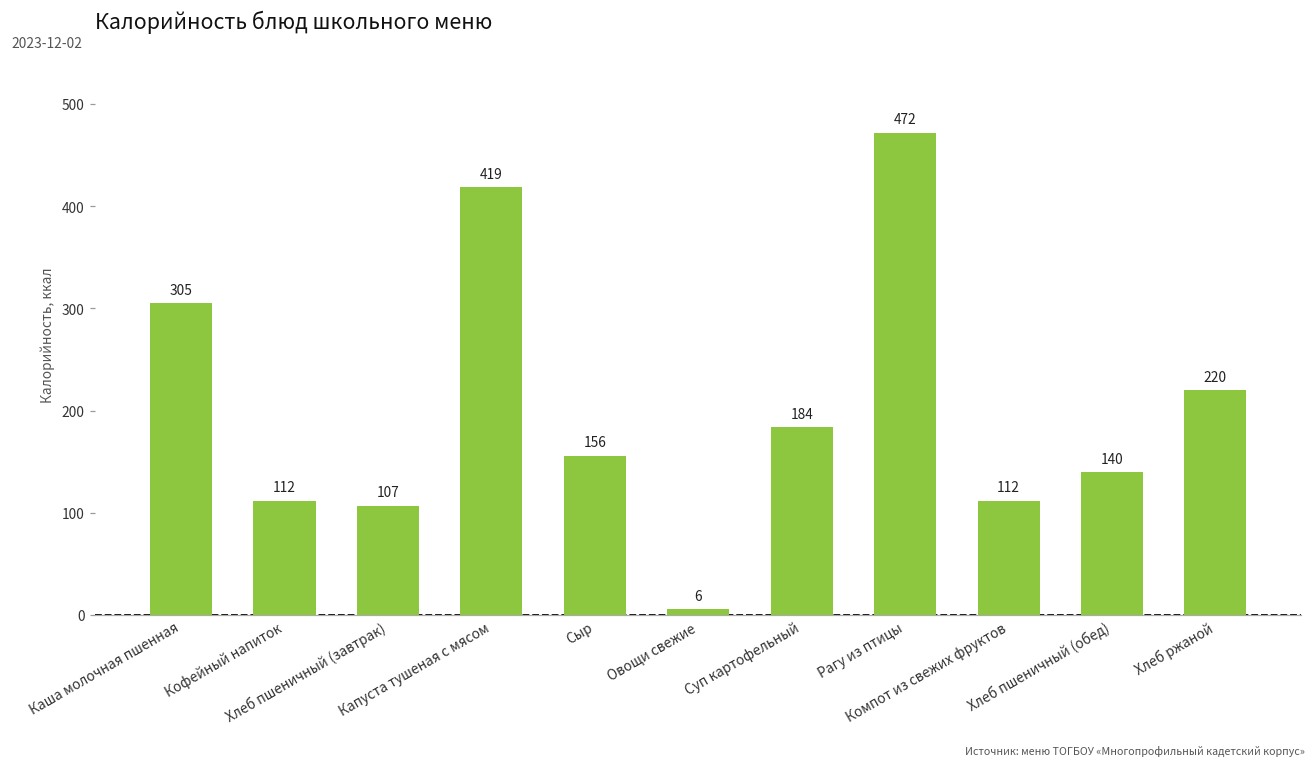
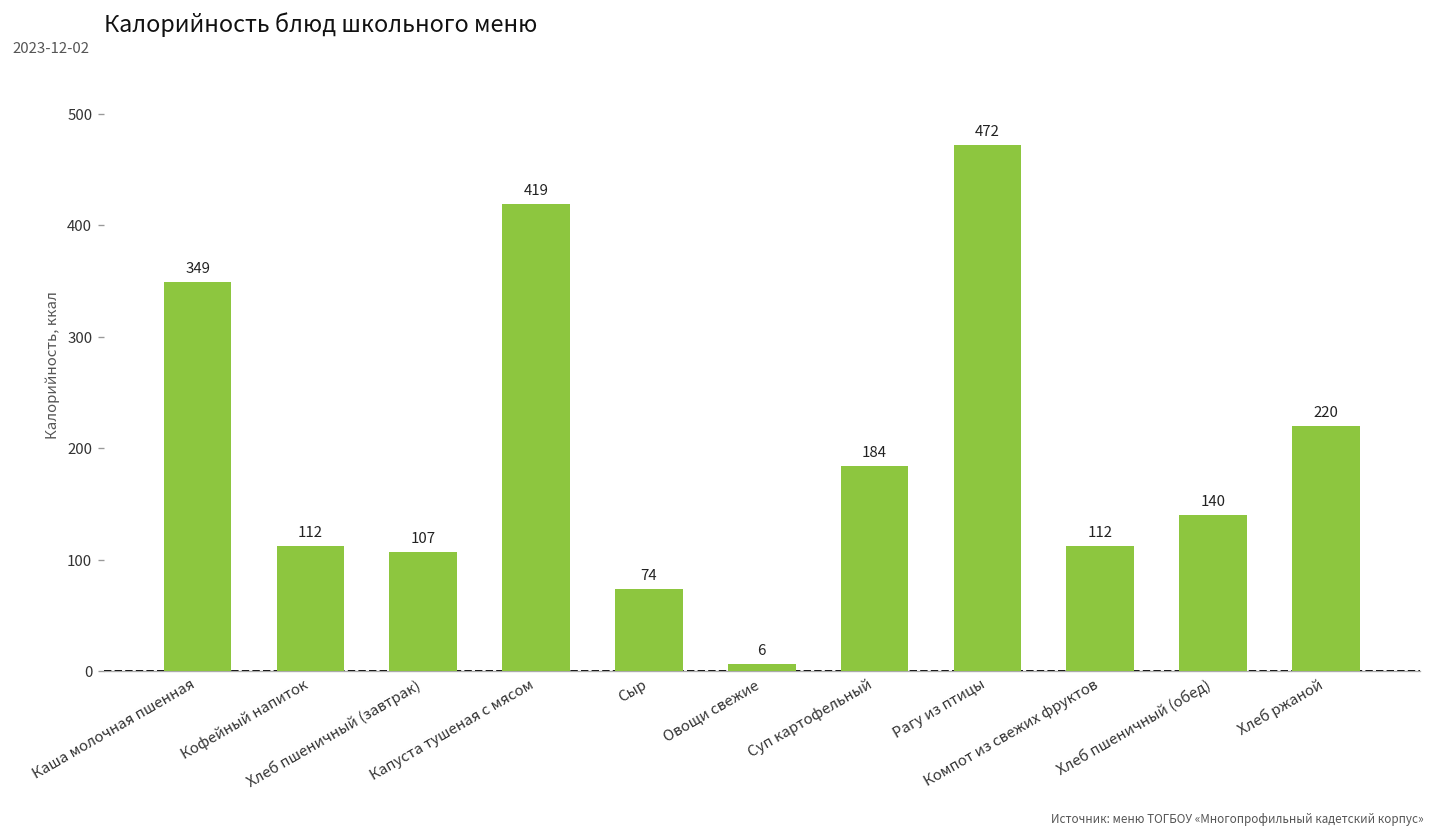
  {
-   "Каша молочная пшенная": 305,
+   "Каша молочная пшенная": 349,
    "Кофейный напиток": 112,
    "Хлеб пшеничный (завтрак)": 107,
    "Капуста тушеная с мясом": 419,
-   "Сыр": 156,
+   "Сыр": 74,
    "Овощи свежие": 6,
    "Суп картофельный": 184,
    "Рагу из птицы": 472,
    "Компот из свежих фруктов": 112,
    "Хлеб пшеничный (обед)": 140,
    "Хлеб ржаной": 220
  }
